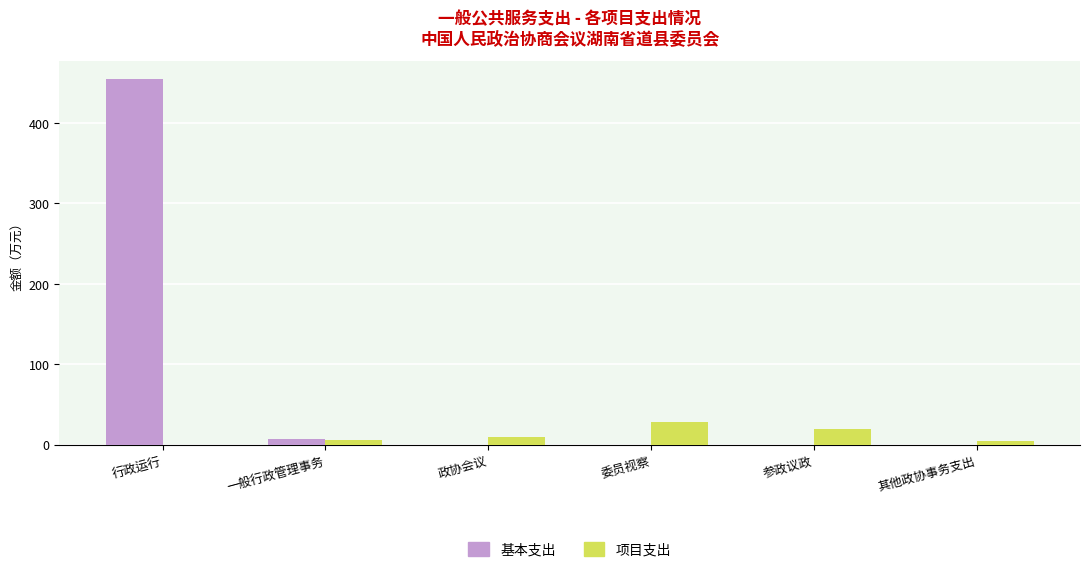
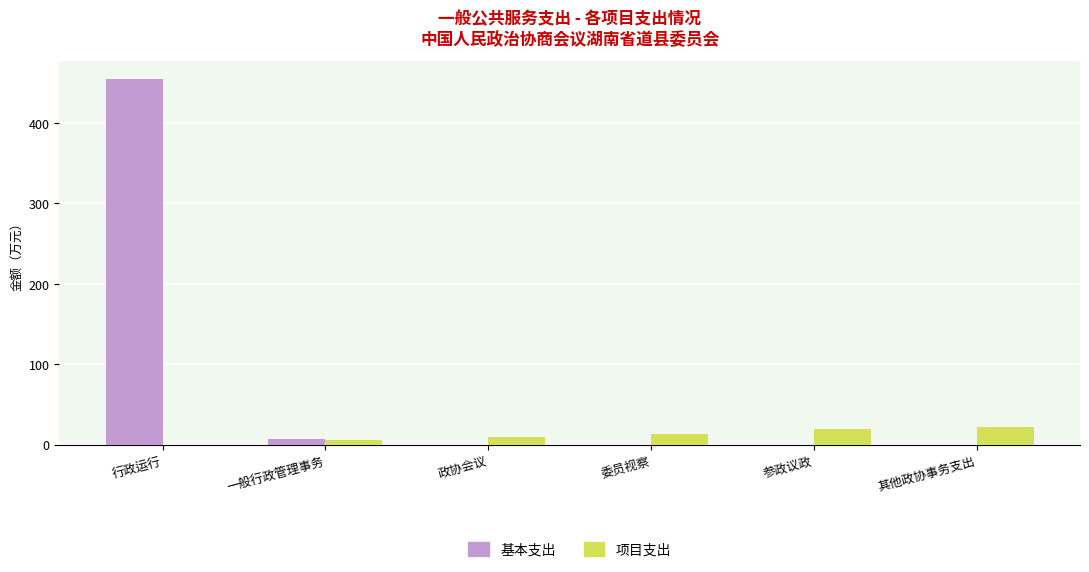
  {
    "基本支出": {
      "行政运行": 450,
      "一般行政管理事务": 10,
      "政协会议": 0,
      "委员视察": 0,
      "参政议政": 0,
      "其他政协事务支出": 0
    },
    "项目支出": {
      "行政运行": 0,
      "一般行政管理事务": 10,
      "政协会议": 10,
-     "委员视察": 30,
+     "委员视察": 10,
      "参政议政": 20,
-     "其他政协事务支出": 10
+     "其他政协事务支出": 20
    }
  }
